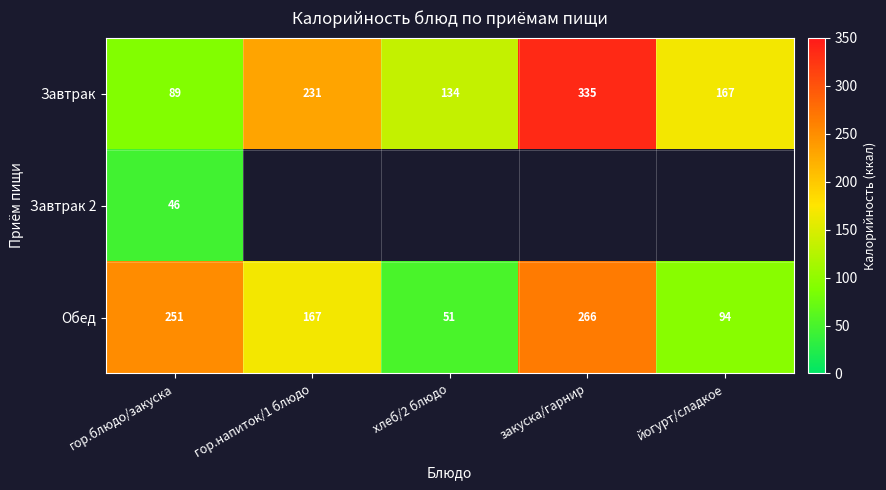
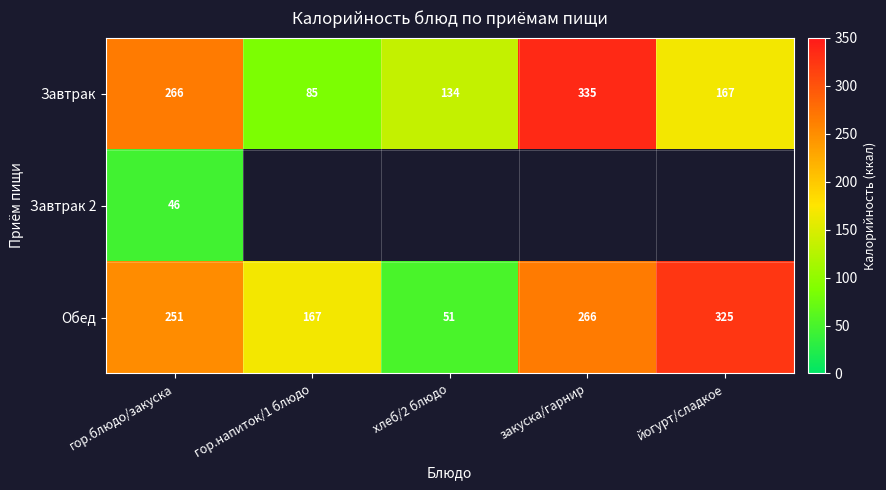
  {
    "Завтрак": {
-     "гор.блюдо/закуска": 89,
-     "гор.напиток/1 блюдо": 231,
+     "гор.блюдо/закуска": 266,
+     "гор.напиток/1 блюдо": 85,
      "хлеб/2 блюдо": 134,
      "закуска/гарнир": 335,
      "йогурт/сладкое": 167
    },
    "Завтрак 2": {
      "гор.блюдо/закуска": 46
    },
    "Обед": {
      "гор.блюдо/закуска": 251,
      "гор.напиток/1 блюдо": 167,
      "хлеб/2 блюдо": 51,
      "закуска/гарнир": 266,
-     "йогурт/сладкое": 94
+     "йогурт/сладкое": 325
    }
  }
